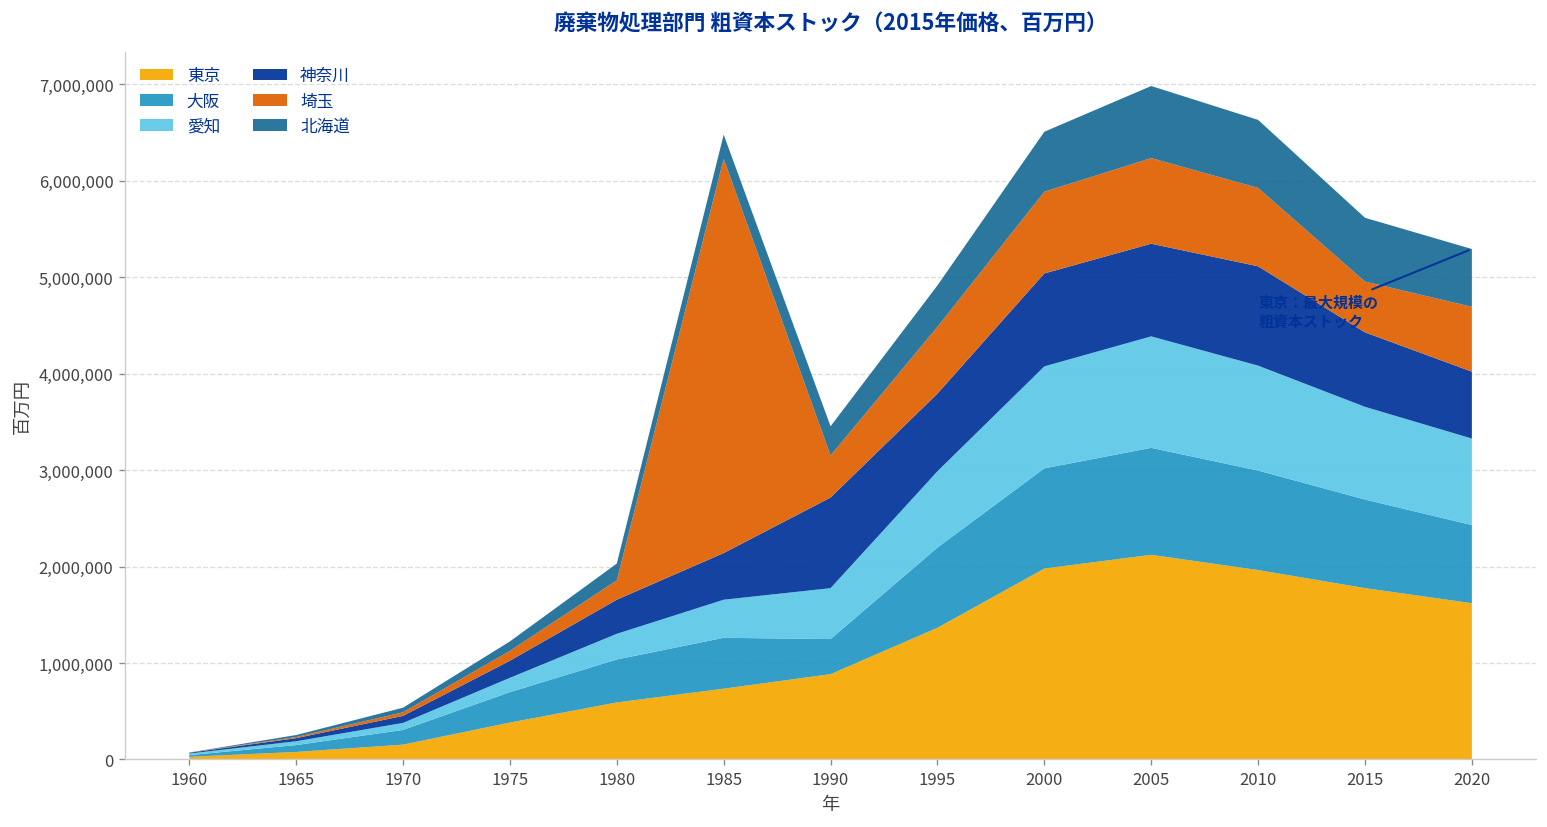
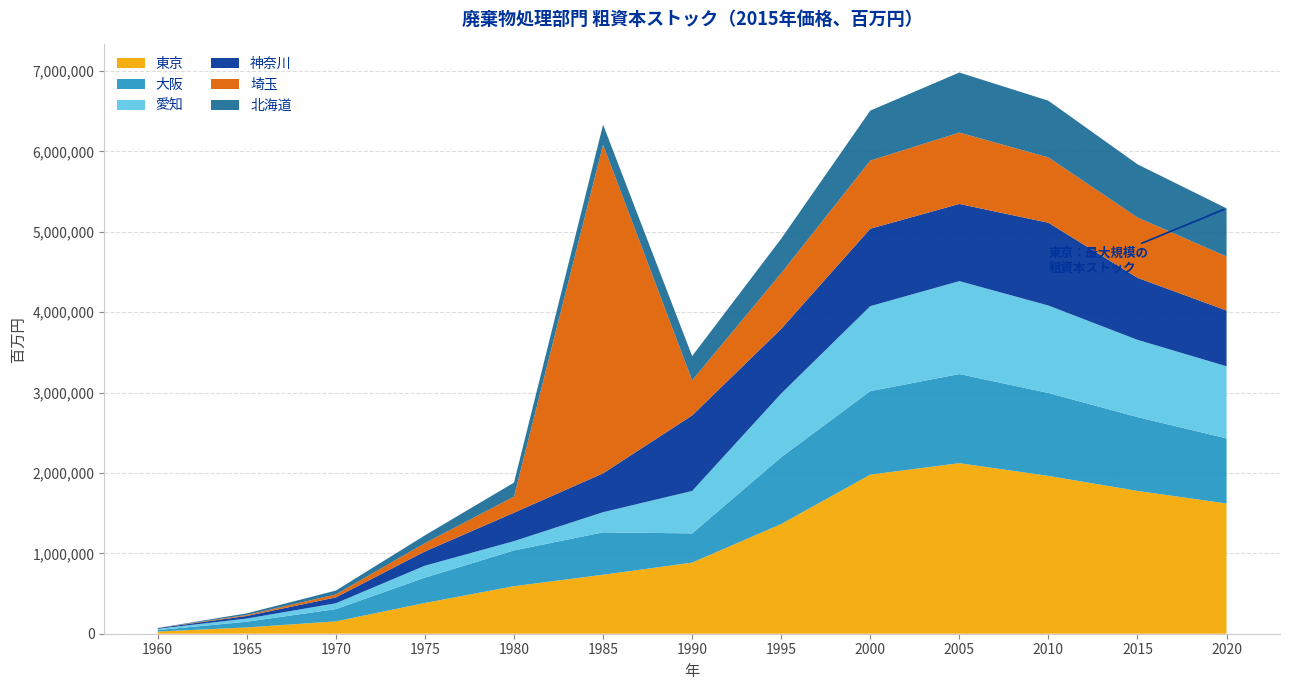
  {
    "東京": {
      "1965": "100,000",
      "1970": "200,000",
      "1975": "400,000",
      "1980": "600,000",
      "1985": "700,000",
      "1990": "900,000",
      "1995": "1,400,000",
      "2000": "2,000,000",
      "2005": "2,100,000",
      "2010": "2,000,000",
      "2015": "1,800,000",
      "2020": "1,600,000"
    },
    "大阪": {
      "1965": "100,000",
      "1970": "200,000",
      "1975": "300,000",
      "1980": "400,000",
      "1985": "500,000",
      "1990": "400,000",
      "1995": "800,000",
      "2000": "1,000,000",
      "2005": "1,100,000",
      "2010": "1,000,000",
      "2015": "900,000",
      "2020": "800,000"
    },
    "愛知": {
      "1965": "0",
      "1970": "100,000",
      "1975": "100,000",
-     "1980": "300,000",
-     "1985": "400,000",
+     "1980": "100,000",
+     "1985": "300,000",
      "1990": "500,000",
      "1995": "800,000",
      "2000": "1,100,000",
      "2005": "1,200,000",
      "2010": "1,100,000",
      "2015": "1,000,000",
      "2020": "900,000"
    },
    "神奈川": {
      "1970": "100,000",
      "1975": "200,000",
      "1980": "400,000",
      "1985": "500,000",
      "1990": "900,000",
      "1995": "800,000",
      "2000": "1,000,000",
      "2005": "1,000,000",
      "2010": "1,000,000",
      "2015": "800,000",
      "2020": "700,000"
    },
    "埼玉": {
      "1970": "0",
      "1975": "100,000",
      "1980": "200,000",
      "1985": "4,100,000",
      "1990": "400,000",
      "1995": "700,000",
      "2000": "800,000",
      "2005": "900,000",
      "2010": "800,000",
-     "2015": "500,000",
+     "2015": "800,000",
      "2020": "700,000"
    },
    "北海道": {
      "1970": "0",
      "1975": "100,000",
      "1980": "200,000",
      "1985": "200,000",
      "1990": "300,000",
      "1995": "400,000",
      "2000": "600,000",
      "2005": "700,000",
      "2010": "700,000",
      "2015": "700,000",
      "2020": "600,000"
    }
  }
